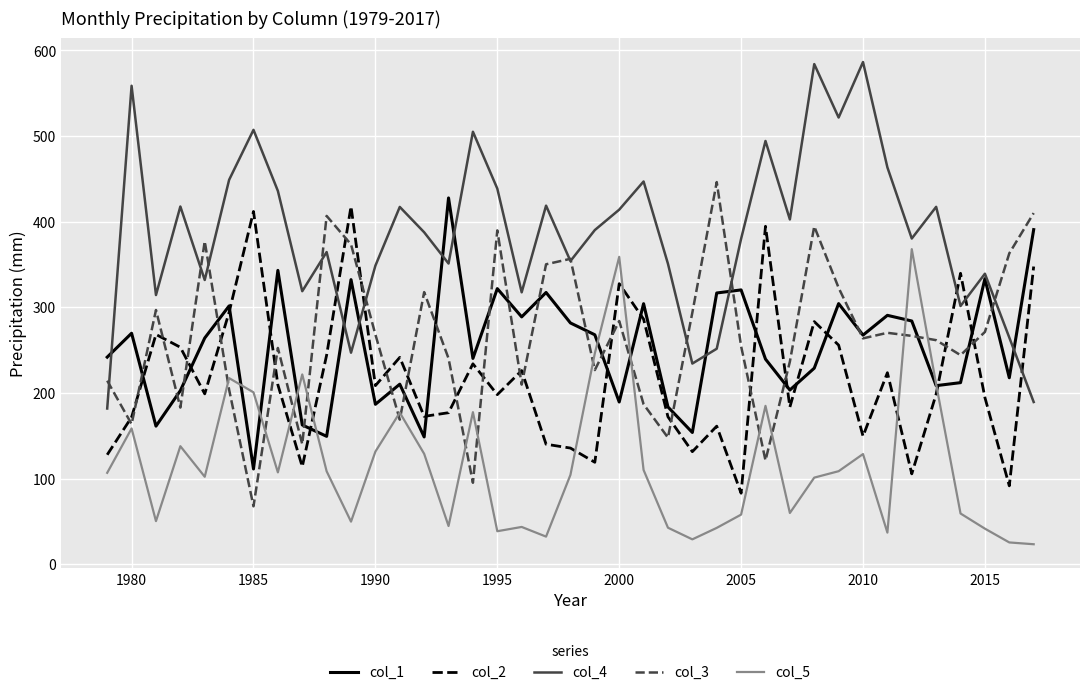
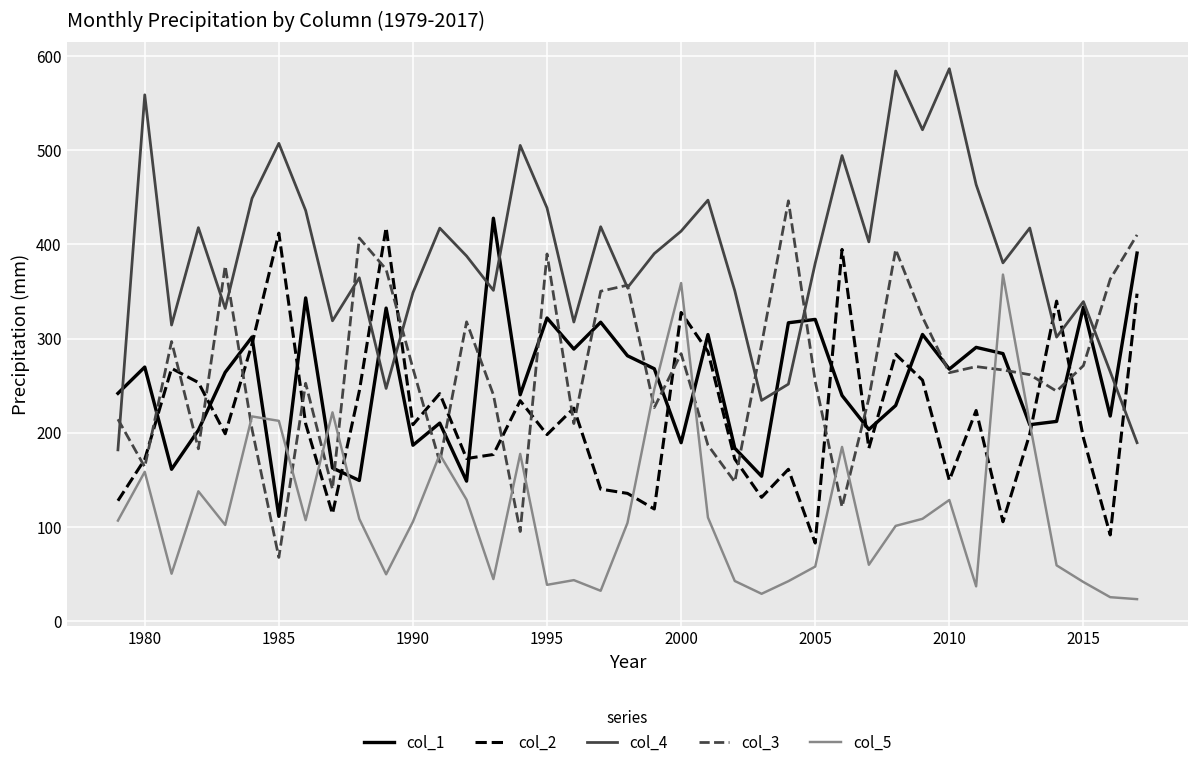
  {
    "col_5": {
      "1980": 160,
-     "1985": 200,
-     "1990": 130,
+     "1985": 210,
+     "1990": 110,
      "1995": 40,
      "2000": 360,
      "2005": 60,
      "2010": 130,
      "2015": 40
    }
  }
